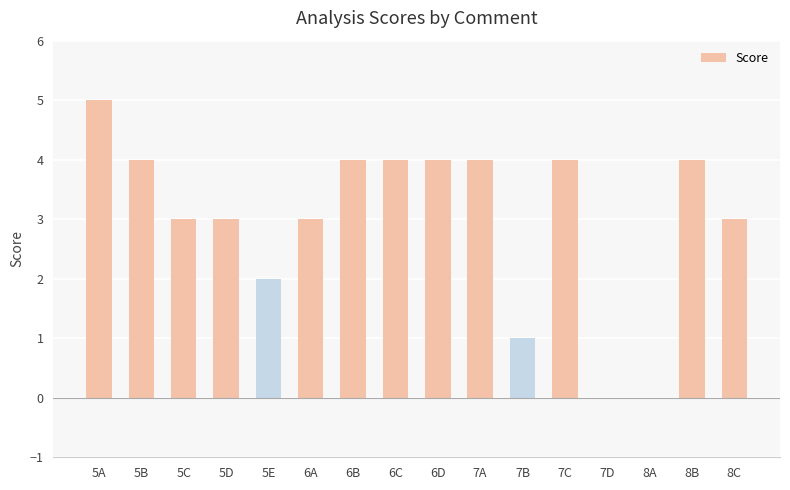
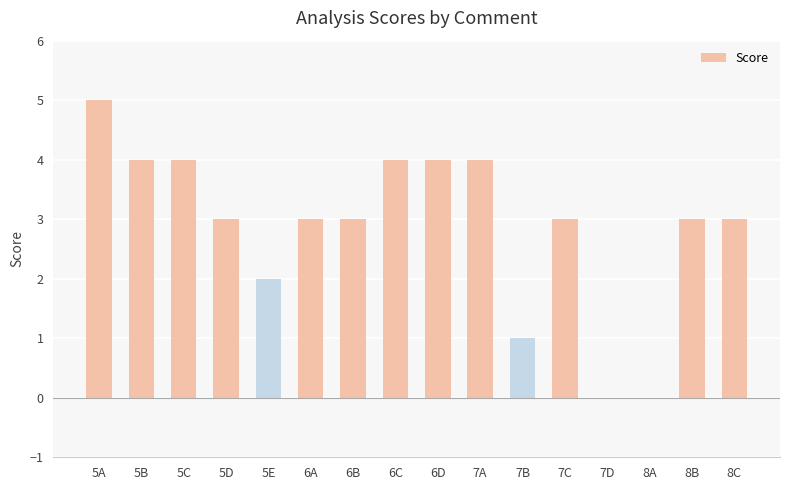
  {
    "5A": 5,
    "5B": 4,
-   "5C": 3,
+   "5C": 4,
    "5D": 3,
    "5E": 2,
    "6A": 3,
-   "6B": 4,
+   "6B": 3,
    "6C": 4,
    "6D": 4,
    "7A": 4,
    "7B": 1,
-   "7C": 4,
+   "7C": 3,
    "7D": 0,
    "8A": 0,
-   "8B": 4,
+   "8B": 3,
    "8C": 3
  }
